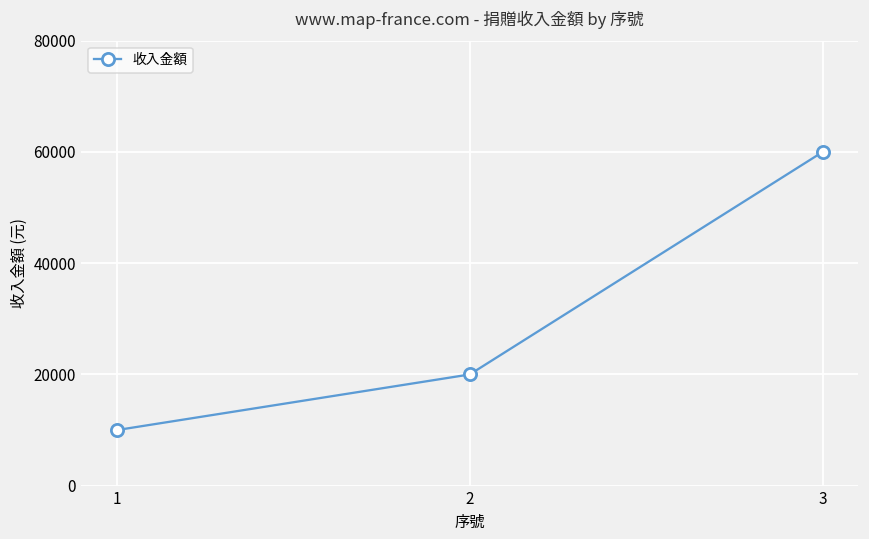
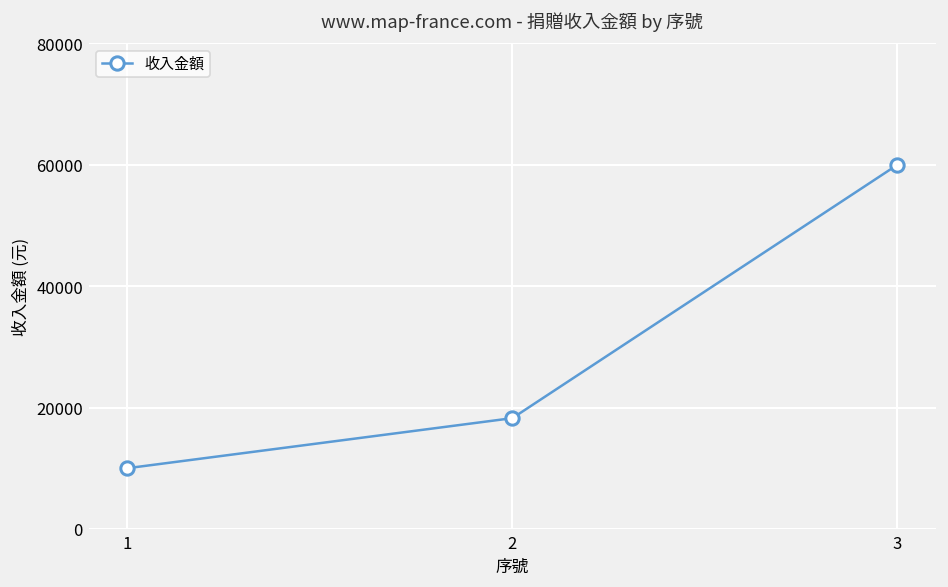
  {
    "1": 10000,
-   "2": 20000,
+   "2": 18000,
    "3": 60000
  }
